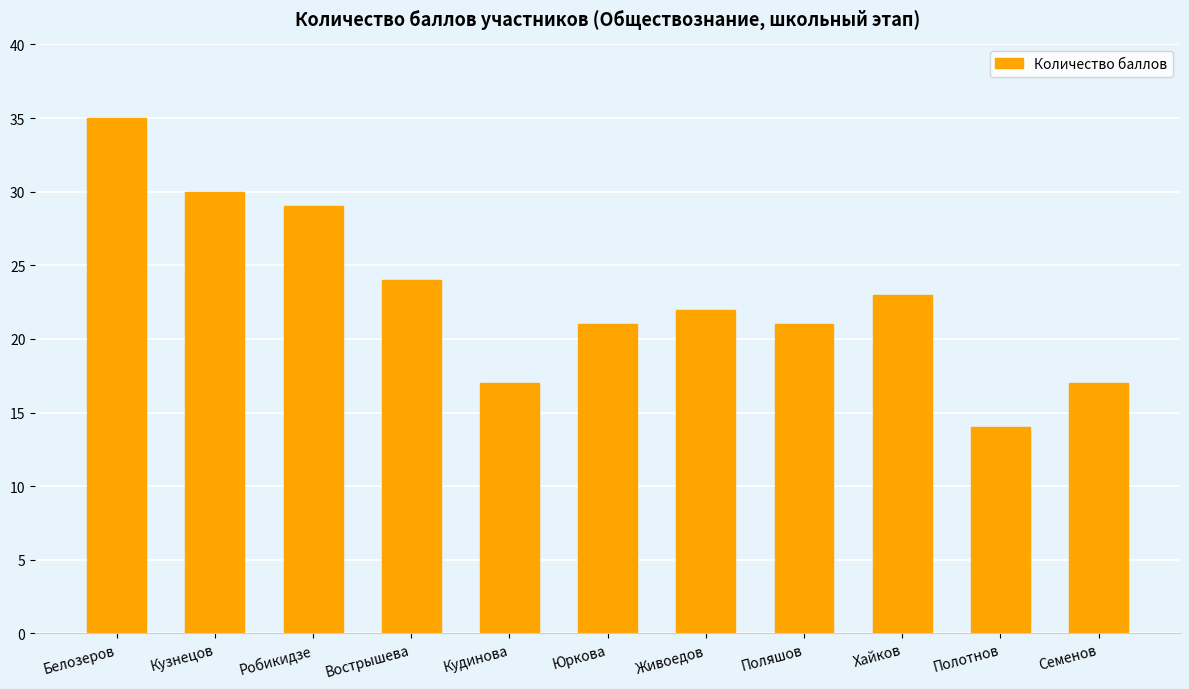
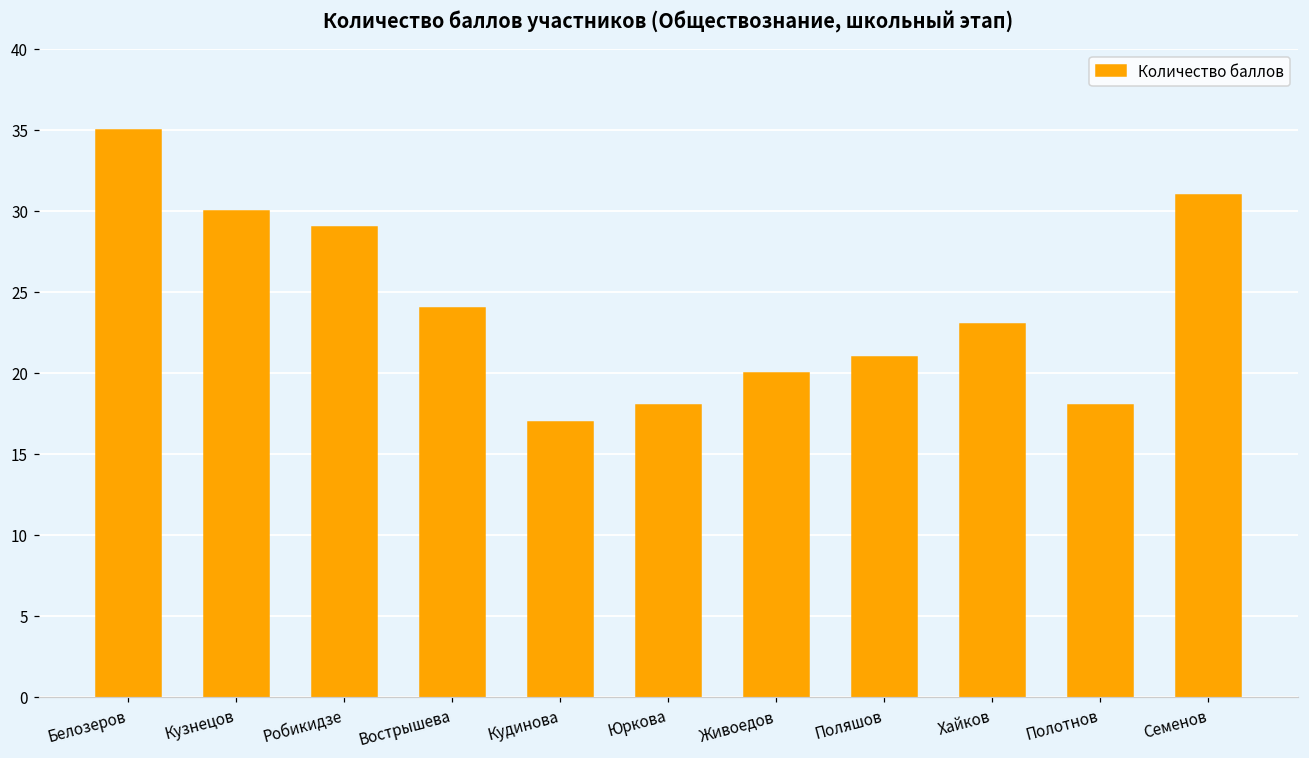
  {
    "Белозеров": 35,
    "Кузнецов": 30,
    "Робикидзе": 29,
    "Вострышева": 24,
    "Кудинова": 17,
-   "Юркова": 21,
-   "Живоедов": 22,
+   "Юркова": 18,
+   "Живоедов": 20,
    "Поляшов": 21,
    "Хайков": 23,
-   "Полотнов": 14,
-   "Семенов": 17
+   "Полотнов": 18,
+   "Семенов": 31
  }
